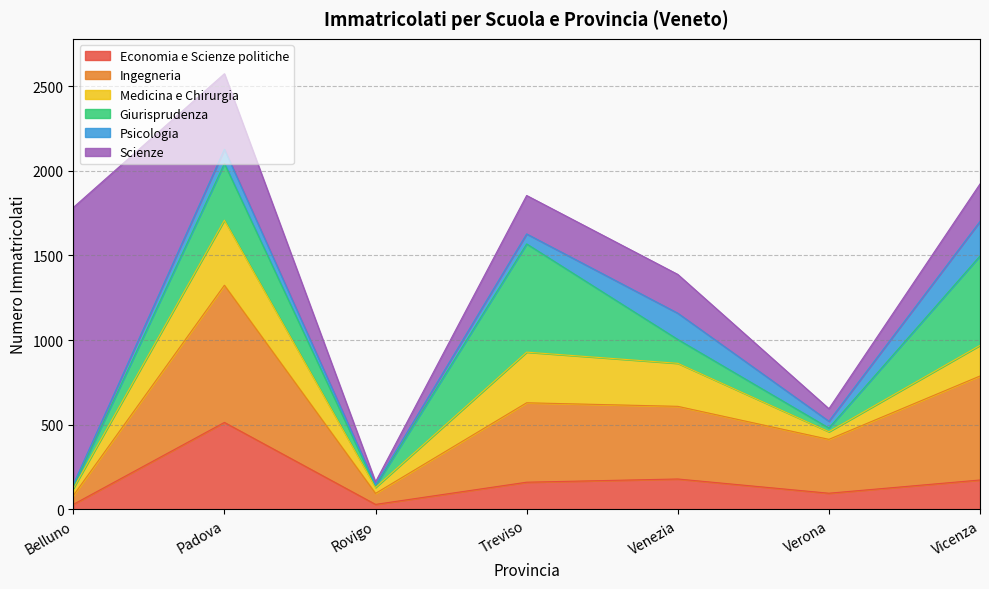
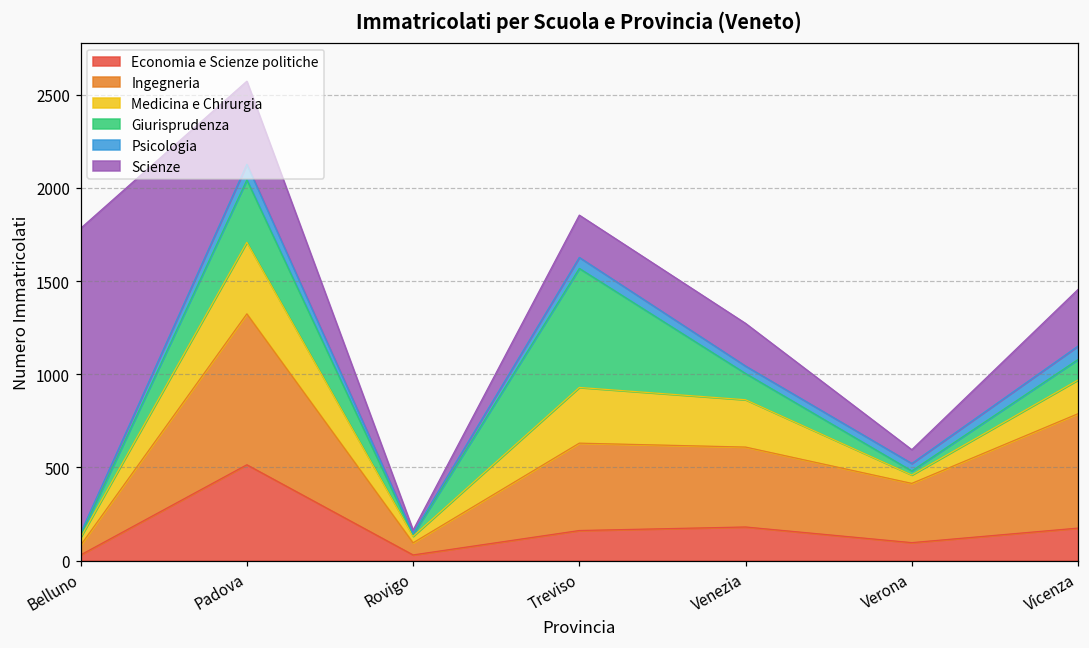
  {
    "Medicina e Chirurgia": {
      "Padova": 380,
      "Treviso": 300,
      "Venezia": 250,
      "Verona": 50,
      "Vicenza": 180
    },
    "Giurisprudenza": {
      "Treviso": 640,
      "Venezia": 140,
      "Verona": 20,
-     "Vicenza": 530
+     "Vicenza": 110
    },
    "Psicologia": {
      "Treviso": 60,
-     "Venezia": 160,
+     "Venezia": 40,
      "Verona": 40,
-     "Vicenza": 200
+     "Vicenza": 70
    },
    "Scienze": {
      "Belluno": 1640,
      "Rovigo": 20,
      "Treviso": 230,
      "Venezia": 230,
      "Verona": 70,
-     "Vicenza": 220
+     "Vicenza": 300
    }
  }
